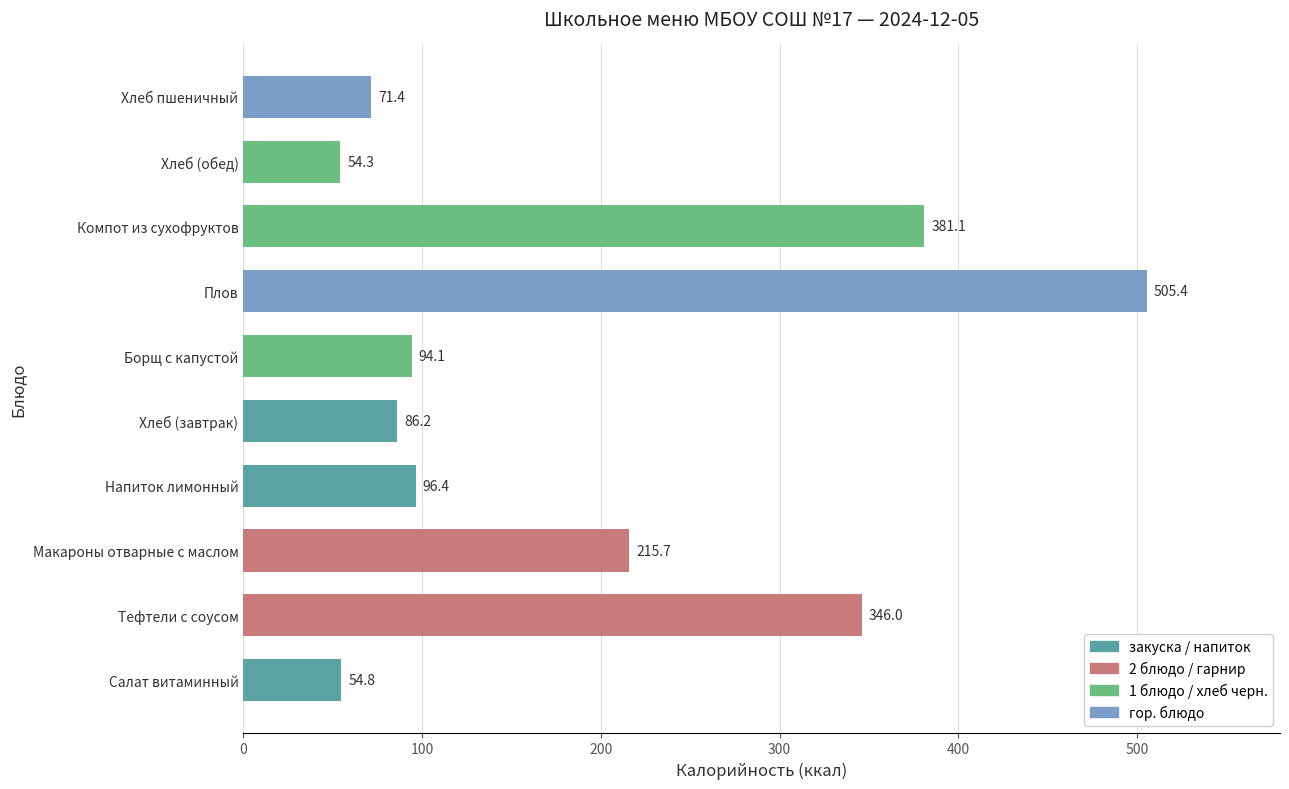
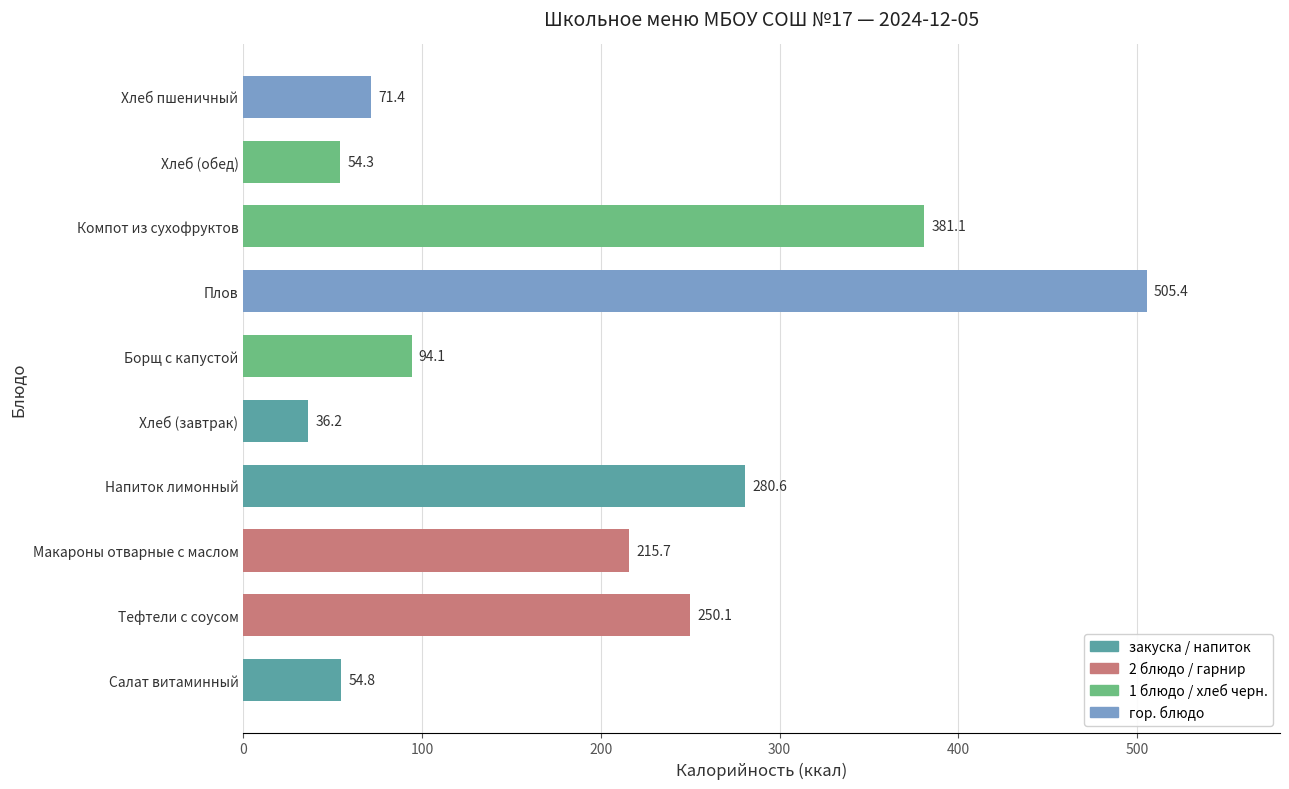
  {
    "Хлеб пшеничный": 71.4,
    "Хлеб (обед)": 54.3,
    "Компот из сухофруктов": 381.1,
    "Плов": 505.4,
    "Борщ с капустой": 94.1,
-   "Хлеб (завтрак)": 86.2,
-   "Напиток лимонный": 96.4,
+   "Хлеб (завтрак)": 36.2,
+   "Напиток лимонный": 280.6,
    "Макароны отварные с маслом": 215.7,
-   "Тефтели с соусом": 346.0,
+   "Тефтели с соусом": 250.1,
    "Салат витаминный": 54.8
  }
